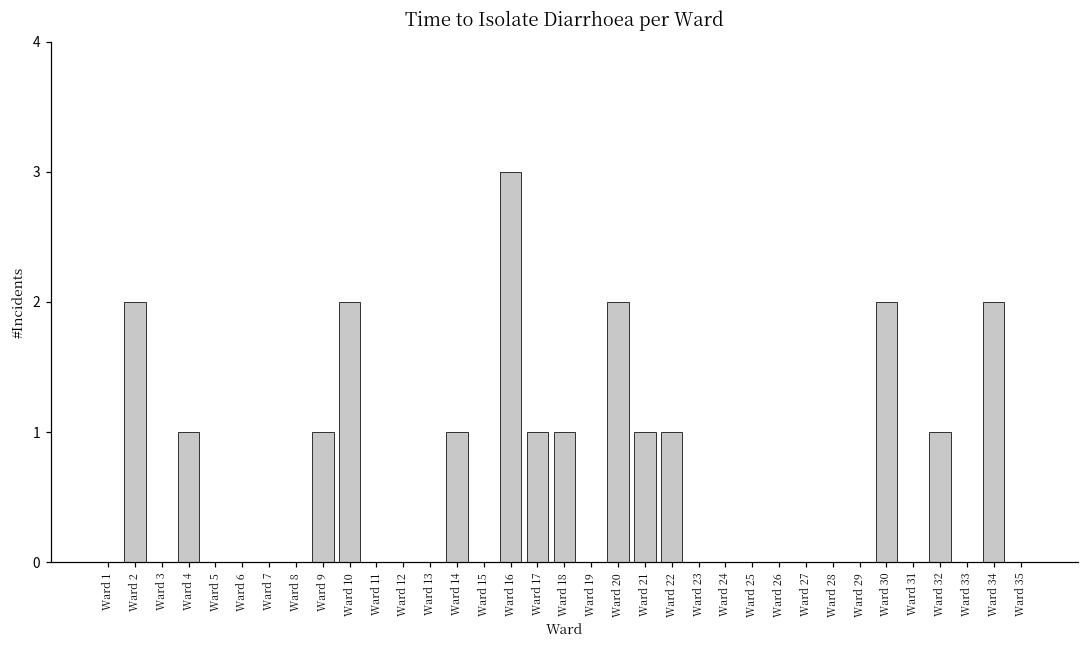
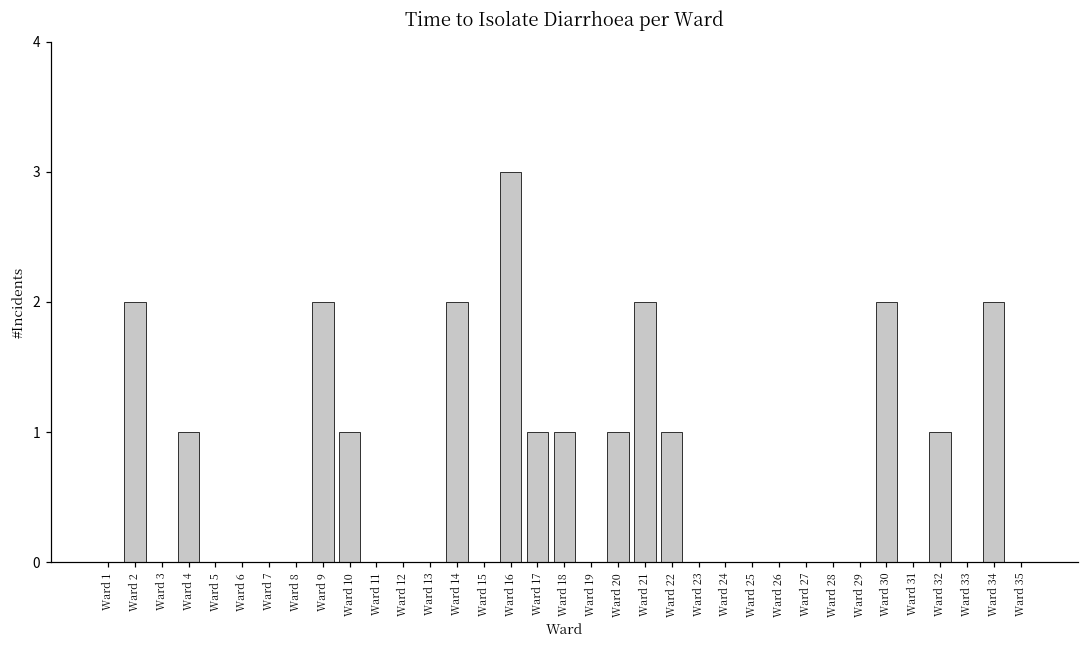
  {
    "Ward 1": 0,
    "Ward 2": 2,
    "Ward 3": 0,
    "Ward 4": 1,
    "Ward 5": 0,
    "Ward 6": 0,
    "Ward 7": 0,
    "Ward 8": 0,
-   "Ward 9": 1,
-   "Ward 10": 2,
+   "Ward 9": 2,
+   "Ward 10": 1,
    "Ward 11": 0,
    "Ward 12": 0,
    "Ward 13": 0,
-   "Ward 14": 1,
+   "Ward 14": 2,
    "Ward 15": 0,
    "Ward 16": 3,
    "Ward 17": 1,
    "Ward 18": 1,
    "Ward 19": 0,
-   "Ward 20": 2,
-   "Ward 21": 1,
+   "Ward 20": 1,
+   "Ward 21": 2,
    "Ward 22": 1,
    "Ward 23": 0,
    "Ward 24": 0,
    "Ward 25": 0,
    "Ward 26": 0,
    "Ward 27": 0,
    "Ward 28": 0,
    "Ward 29": 0,
    "Ward 30": 2,
    "Ward 31": 0,
    "Ward 32": 1,
    "Ward 33": 0,
    "Ward 34": 2,
    "Ward 35": 0
  }
